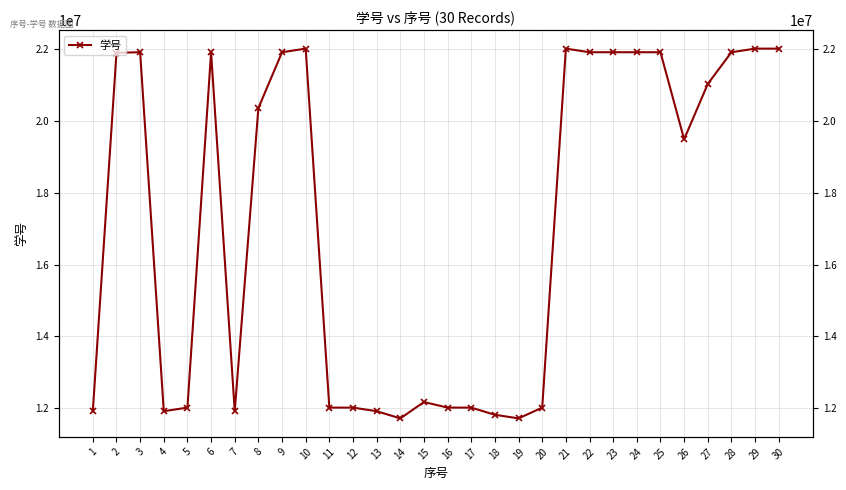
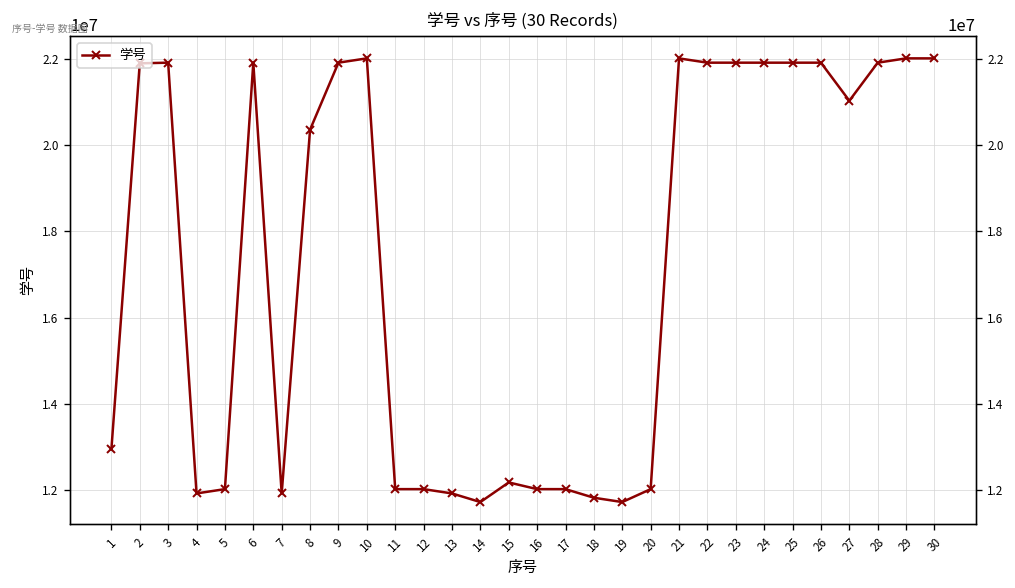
  {
-   "1": 11900000,
+   "1": 12900000,
    "3": 21900000,
    "4": 11900000,
    "5": 12000000,
    "6": 21900000,
    "7": 11900000,
    "8": 20400000,
    "9": 21900000,
    "10": 22000000,
    "11": 12000000,
    "12": 12000000,
    "13": 11900000,
    "14": 11700000,
    "15": 12200000,
    "16": 12000000,
    "17": 12000000,
    "18": 11800000,
    "19": 11700000,
    "20": 12000000,
    "21": 22000000,
    "22": 21900000,
    "23": 21900000,
    "24": 21900000,
    "25": 21900000,
-   "26": 19500000,
+   "26": 21900000,
    "27": 21000000,
    "28": 21900000,
    "29": 22000000,
    "30": 22000000
  }
